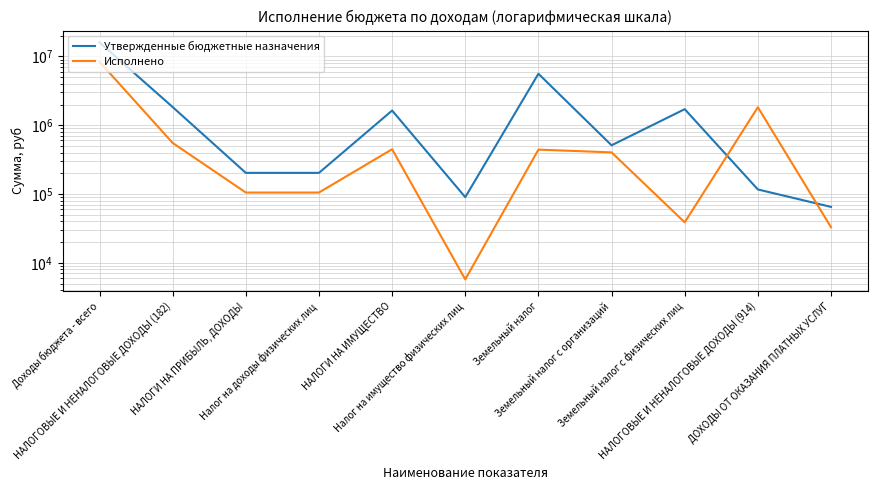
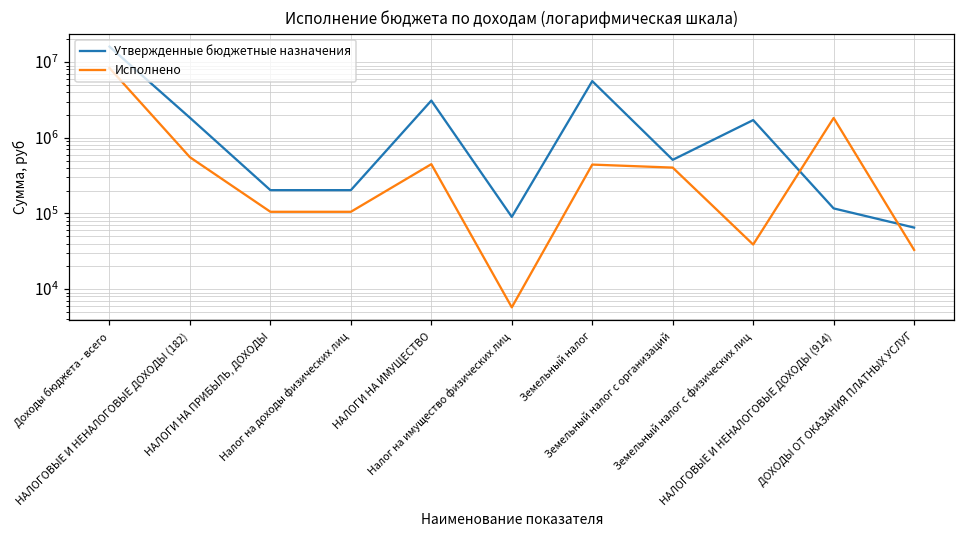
  {
    "Утвержденные бюджетные назначения": {
      "НАЛОГОВЫЕ И НЕНАЛОГОВЫЕ ДОХОДЫ (182)": 1800000,
      "НАЛОГИ НА ПРИБЫЛЬ, ДОХОДЫ": 200000,
      "Налог на доходы физических лиц": 200000,
-     "НАЛОГИ НА ИМУЩЕСТВО": 1600000,
+     "НАЛОГИ НА ИМУЩЕСТВО": 3000000,
      "Налог на имущество физических лиц": 90000,
      "Земельный налог": 6000000,
      "Земельный налог с организаций": 500000,
      "Земельный налог с физических лиц": 1700000,
      "НАЛОГОВЫЕ И НЕНАЛОГОВЫЕ ДОХОДЫ (914)": 120000,
      "ДОХОДЫ ОТ ОКАЗАНИЯ ПЛАТНЫХ УСЛУГ": 70000
    },
    "Исполнено": {
      "НАЛОГОВЫЕ И НЕНАЛОГОВЫЕ ДОХОДЫ (182)": 600000,
      "НАЛОГИ НА ПРИБЫЛЬ, ДОХОДЫ": 110000,
      "Налог на доходы физических лиц": 110000,
      "НАЛОГИ НА ИМУЩЕСТВО": 400000,
      "Налог на имущество физических лиц": 6000,
      "Земельный налог": 400000,
      "Земельный налог с организаций": 400000,
      "Земельный налог с физических лиц": 40000,
      "НАЛОГОВЫЕ И НЕНАЛОГОВЫЕ ДОХОДЫ (914)": 1800000,
      "ДОХОДЫ ОТ ОКАЗАНИЯ ПЛАТНЫХ УСЛУГ": 30000
    }
  }
